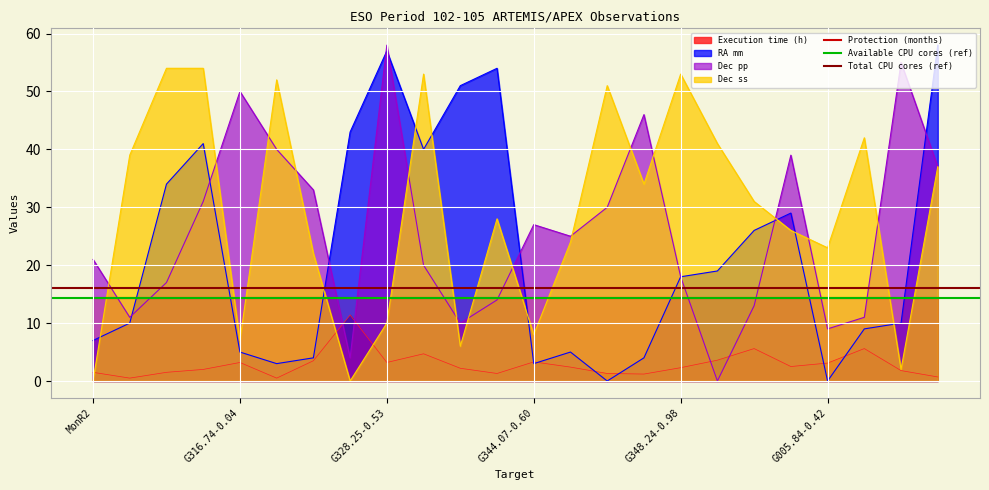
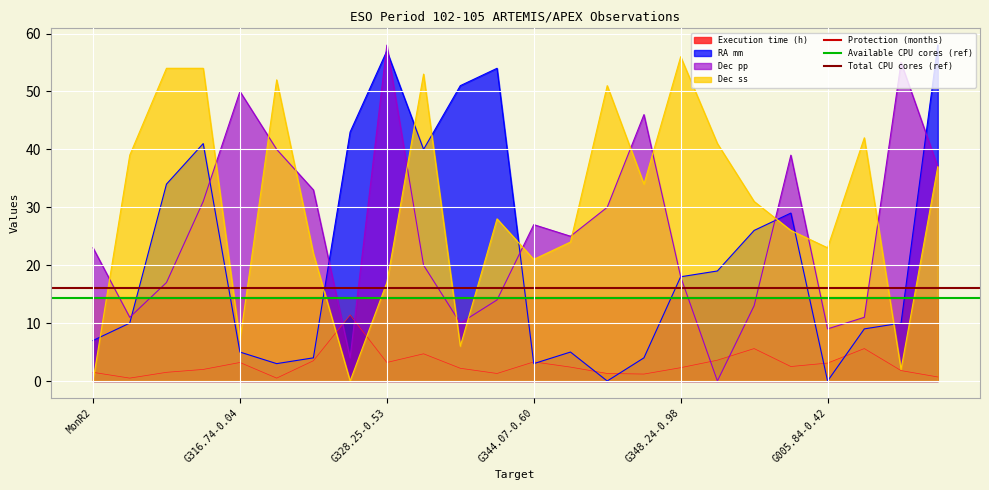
  {
    "Execution time (h)": {
      "MonR2": 2,
      "G316.74-0.04": 3,
      "G328.25-0.53": 3,
      "G348.24-0.98": 2,
      "G005.84-0.42": 3
    },
    "RA mm": {
      "MonR2": 7,
      "G316.74-0.04": 5,
      "G328.25-0.53": 57,
      "G005.84-0.42": 0
    },
    "Dec pp": {
-     "MonR2": 21,
+     "MonR2": 23,
      "G316.74-0.04": 50,
      "G328.25-0.53": 58,
      "G344.07-0.60": 27,
      "G005.84-0.42": 9
    },
    "Dec ss": {
      "MonR2": 0,
      "G316.74-0.04": 7,
-     "G328.25-0.53": 10,
-     "G344.07-0.60": 8,
-     "G348.24-0.98": 53,
+     "G328.25-0.53": 17,
+     "G344.07-0.60": 21,
+     "G348.24-0.98": 56,
      "G005.84-0.42": 23
    },
    "Protection (months)": {
      "MonR2": 14,
      "G316.74-0.04": 14,
      "G328.25-0.53": 14,
      "G344.07-0.60": 14,
      "G348.24-0.98": 14,
      "G005.84-0.42": 14
    }
  }
